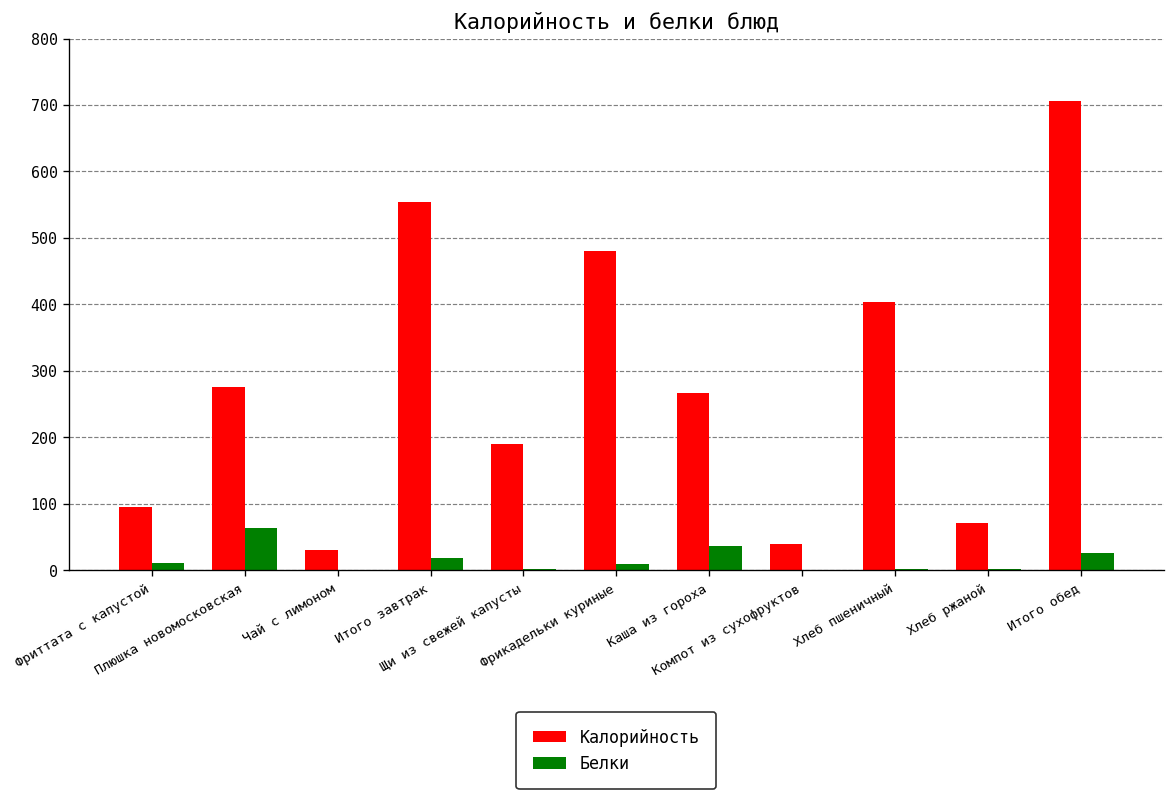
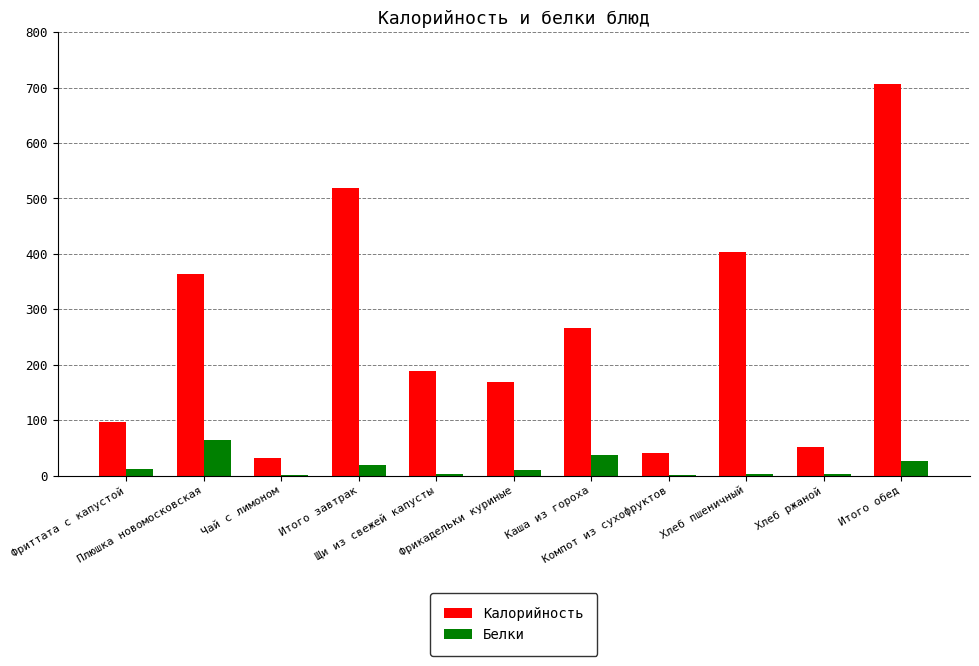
  {
    "Калорийность": {
      "Фриттата с капустой": 100,
-     "Плюшка новомосковская": 280,
+     "Плюшка новомосковская": 360,
      "Чай с лимоном": 30,
-     "Итого завтрак": 550,
+     "Итого завтрак": 520,
      "Щи из свежей капусты": 190,
-     "Фрикадельки куриные": 480,
+     "Фрикадельки куриные": 170,
      "Каша из гороха": 270,
      "Компот из сухофруктов": 40,
      "Хлеб пшеничный": 400,
-     "Хлеб ржаной": 70,
+     "Хлеб ржаной": 50,
      "Итого обед": 710
    },
    "Белки": {
      "Фриттата с капустой": 10,
      "Плюшка новомосковская": 60,
      "Итого завтрак": 20,
      "Фрикадельки куриные": 10,
      "Каша из гороха": 40,
      "Итого обед": 30
    }
  }
